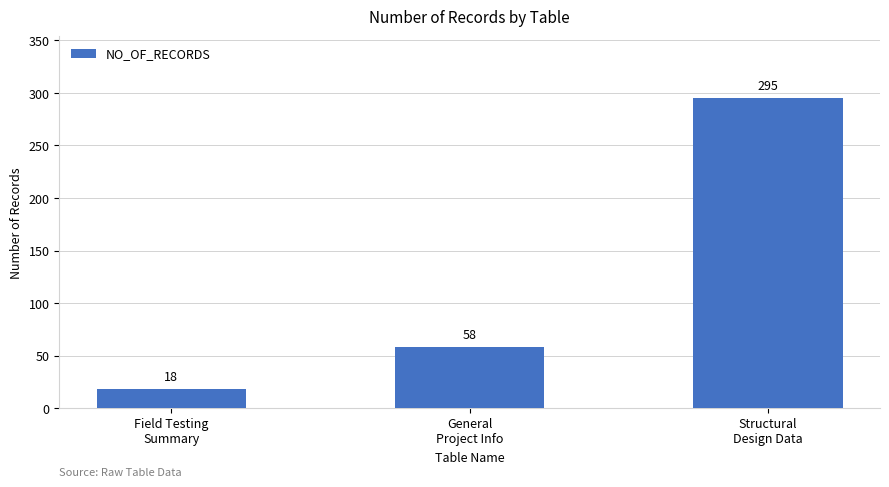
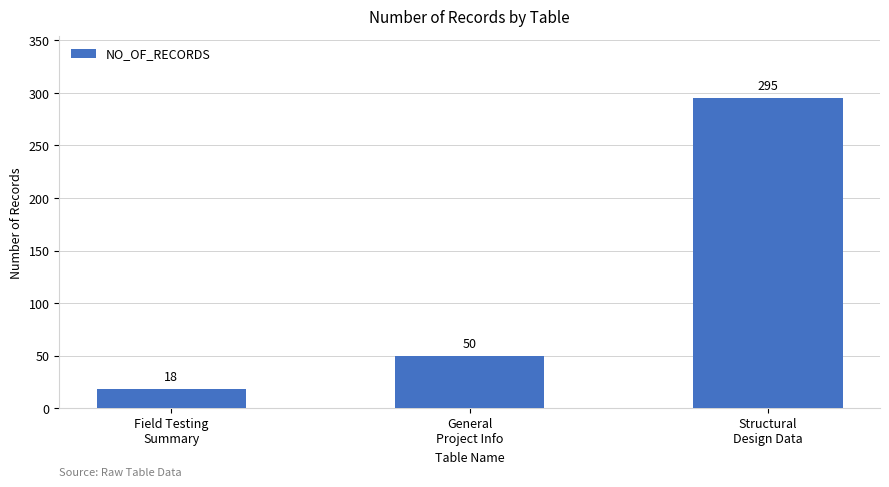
  {
    "Field Testing Summary": 18,
-   "General Project Info": 58,
+   "General Project Info": 50,
    "Structural Design Data": 295
  }
